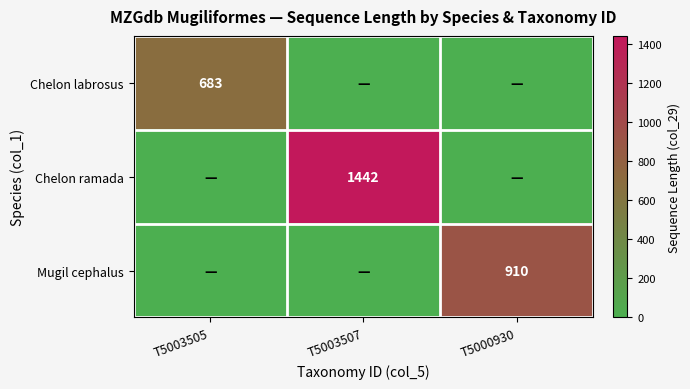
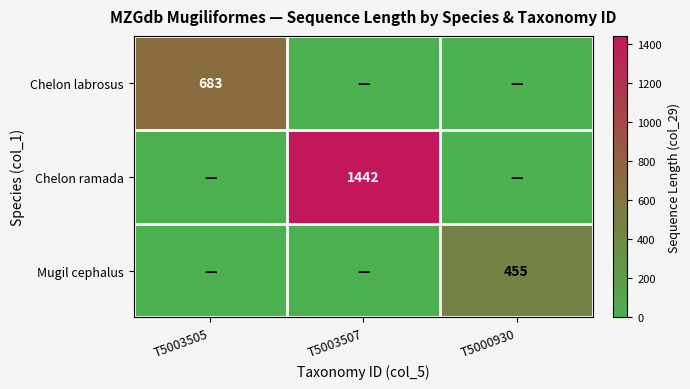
  {
    "Chelon labrosus": {
      "T5003505": 683
    },
    "Chelon ramada": {
      "T5003507": 1442
    },
    "Mugil cephalus": {
-     "T5000930": 910
+     "T5000930": 455
    }
  }
